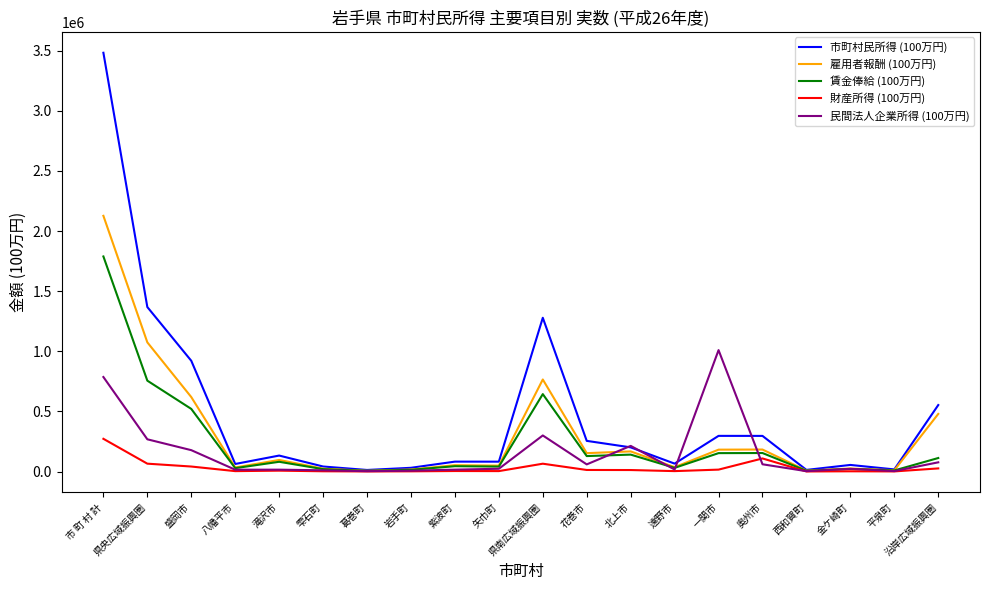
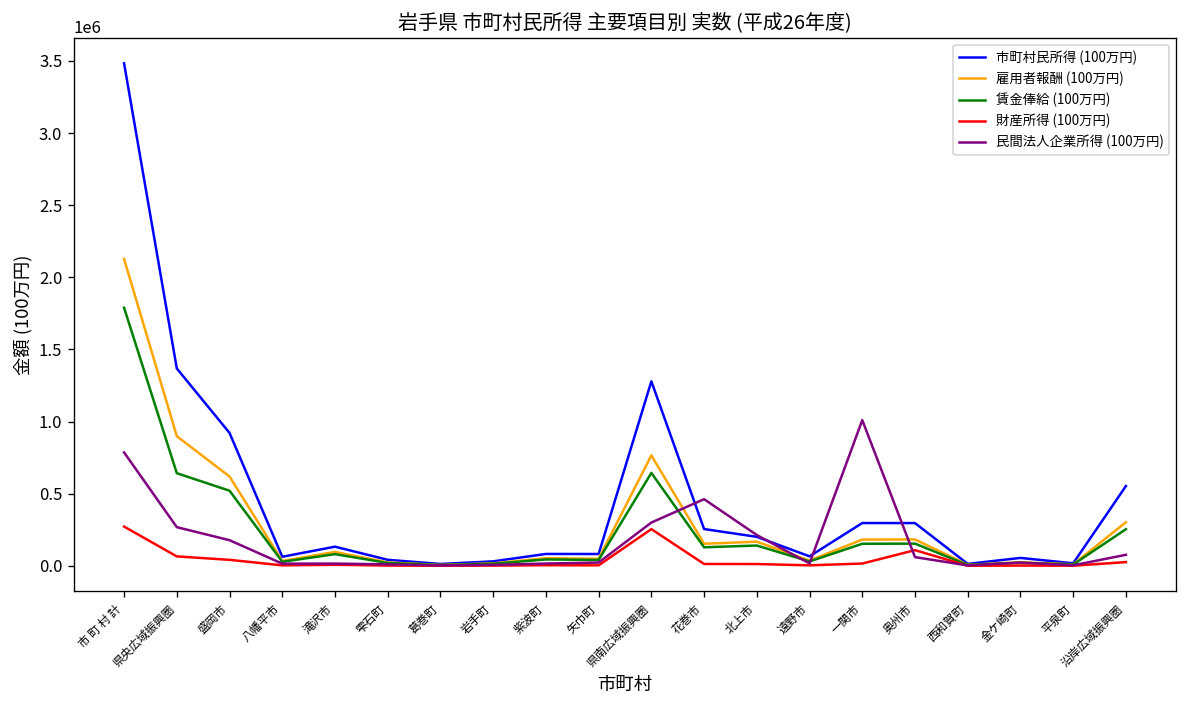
  {
    "市町村民所得 (100万円)": {
      "市 町 村 計": 3480000,
      "県央広域振興圏": 1370000,
      "盛岡市": 920000,
      "八幡平市": 60000,
      "滝沢市": 130000,
      "紫波町": 80000,
      "矢巾町": 80000,
      "県南広域振興圏": 1280000,
      "花巻市": 260000,
      "遠野市": 70000,
      "一関市": 300000,
      "奥州市": 300000,
      "金ケ崎町": 60000,
      "沿岸広域振興圏": 550000
    },
    "雇用者報酬 (100万円)": {
      "市 町 村 計": 2130000,
-     "県央広域振興圏": 1070000,
+     "県央広域振興圏": 900000,
      "盛岡市": 620000,
      "県南広域振興圏": 770000,
      "花巻市": 150000,
      "北上市": 170000,
      "一関市": 180000,
      "奥州市": 180000,
-     "沿岸広域振興圏": 480000
+     "沿岸広域振興圏": 300000
    },
    "賃金俸給 (100万円)": {
      "市 町 村 計": 1790000,
-     "県央広域振興圏": 760000,
+     "県央広域振興圏": 640000,
      "盛岡市": 520000,
      "県南広域振興圏": 640000,
      "花巻市": 130000,
      "北上市": 140000,
      "一関市": 150000,
      "奥州市": 150000,
-     "沿岸広域振興圏": 110000
+     "沿岸広域振興圏": 250000
    },
    "財産所得 (100万円)": {
      "市 町 村 計": 270000,
      "県央広域振興圏": 70000,
      "盛岡市": 40000,
-     "県南広域振興圏": 70000,
+     "県南広域振興圏": 250000,
      "花巻市": 10000,
      "北上市": 10000,
      "一関市": 20000,
      "奥州市": 110000,
      "沿岸広域振興圏": 30000
    },
    "民間法人企業所得 (100万円)": {
      "市 町 村 計": 790000,
      "県央広域振興圏": 270000,
      "盛岡市": 180000,
      "県南広域振興圏": 300000,
-     "花巻市": 60000,
+     "花巻市": 460000,
      "一関市": 1010000,
      "奥州市": 60000,
      "沿岸広域振興圏": 80000
    }
  }
